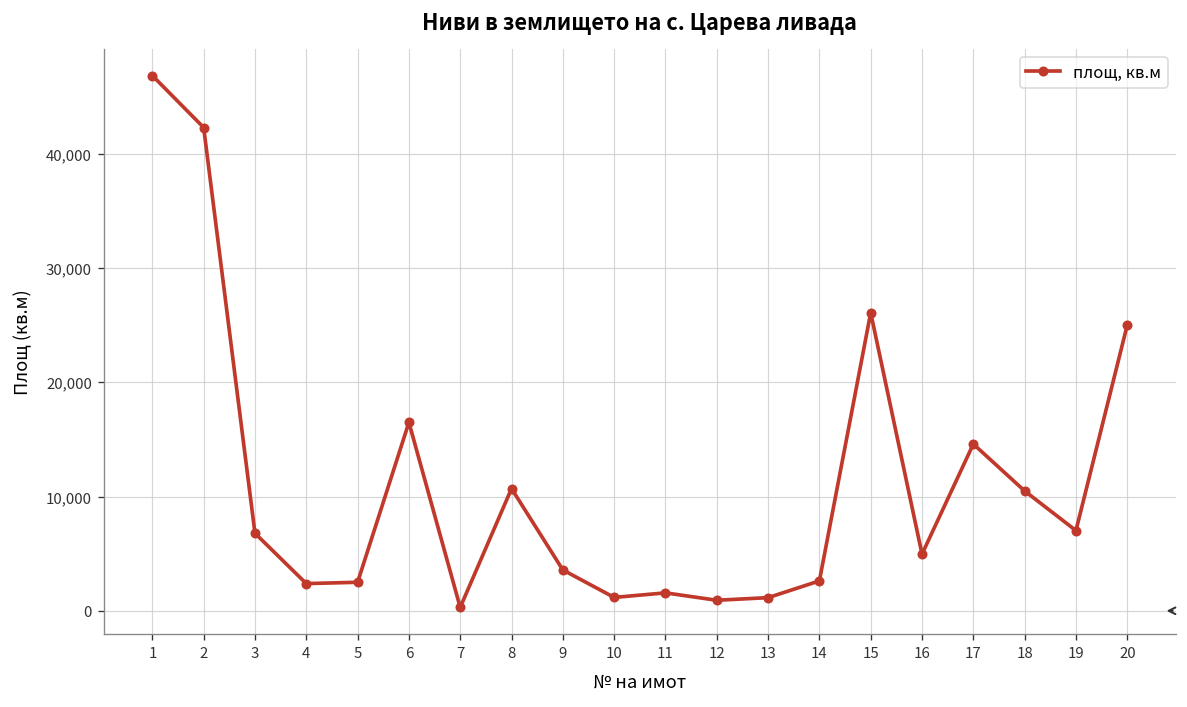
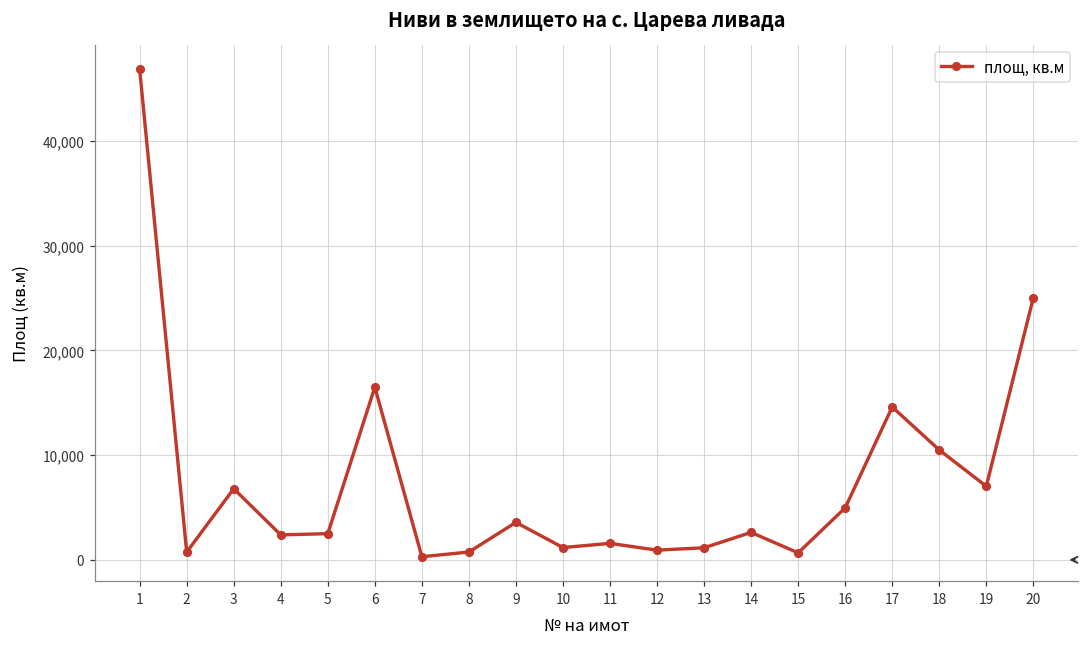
  {
    "1": "47,000",
-   "2": "42,000",
+   "2": "1,000",
    "3": "7,000",
    "4": "2,000",
    "5": "2,000",
    "6": "16,000",
    "7": "0",
-   "8": "11,000",
+   "8": "1,000",
    "9": "4,000",
    "10": "1,000",
    "11": "2,000",
    "12": "1,000",
    "13": "1,000",
    "14": "3,000",
-   "15": "26,000",
+   "15": "1,000",
    "16": "5,000",
    "17": "15,000",
    "18": "10,000",
    "19": "7,000",
    "20": "25,000"
  }
